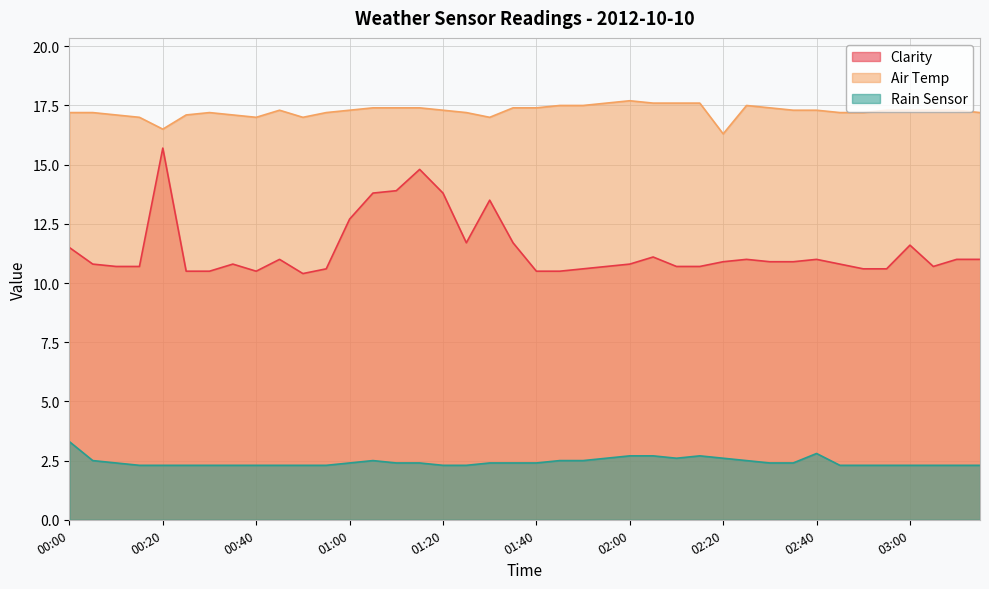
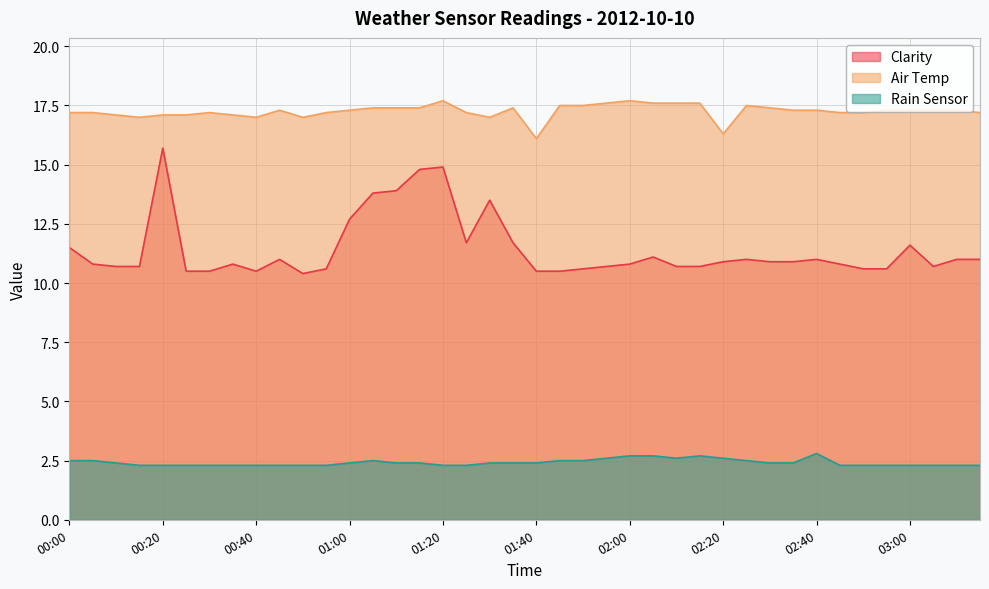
  {
    "Clarity": {
      "00:00": 11.5,
      "00:20": 15.7,
      "00:40": 10.5,
      "01:00": 12.7,
-     "01:20": 13.8,
+     "01:20": 14.9,
      "01:40": 10.5,
      "02:00": 10.8,
      "02:20": 10.9,
      "02:40": 11.0,
      "03:00": 11.6
    },
    "Air Temp": {
      "00:00": 17.2,
-     "00:20": 16.5,
+     "00:20": 17.1,
      "00:40": 17.0,
      "01:00": 17.3,
-     "01:20": 17.3,
-     "01:40": 17.4,
+     "01:20": 17.7,
+     "01:40": 16.1,
      "02:00": 17.7,
      "02:20": 16.3,
      "02:40": 17.3
    },
    "Rain Sensor": {
-     "00:00": 3.3,
+     "00:00": 2.5,
      "00:20": 2.3,
      "00:40": 2.3,
      "01:00": 2.4,
      "01:20": 2.3,
      "01:40": 2.4,
      "02:00": 2.7,
      "02:20": 2.6,
      "02:40": 2.8,
      "03:00": 2.3
    }
  }
